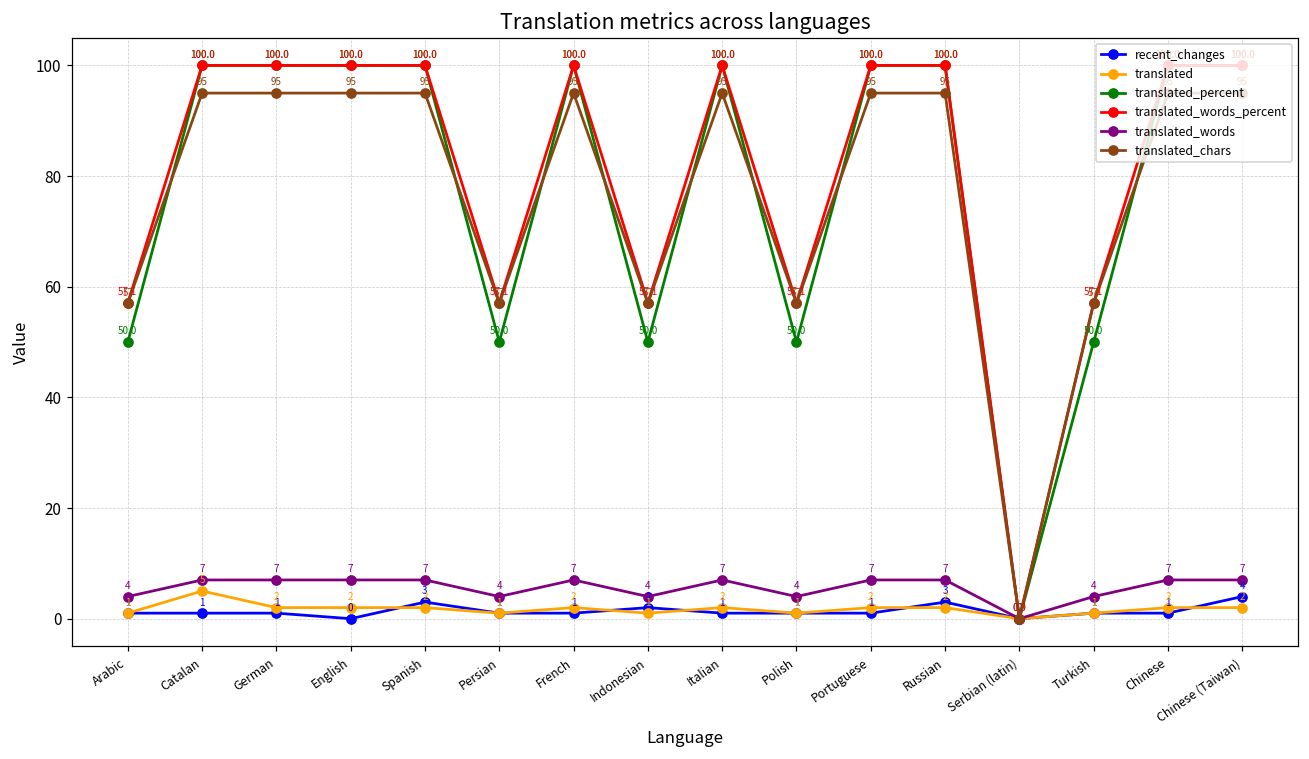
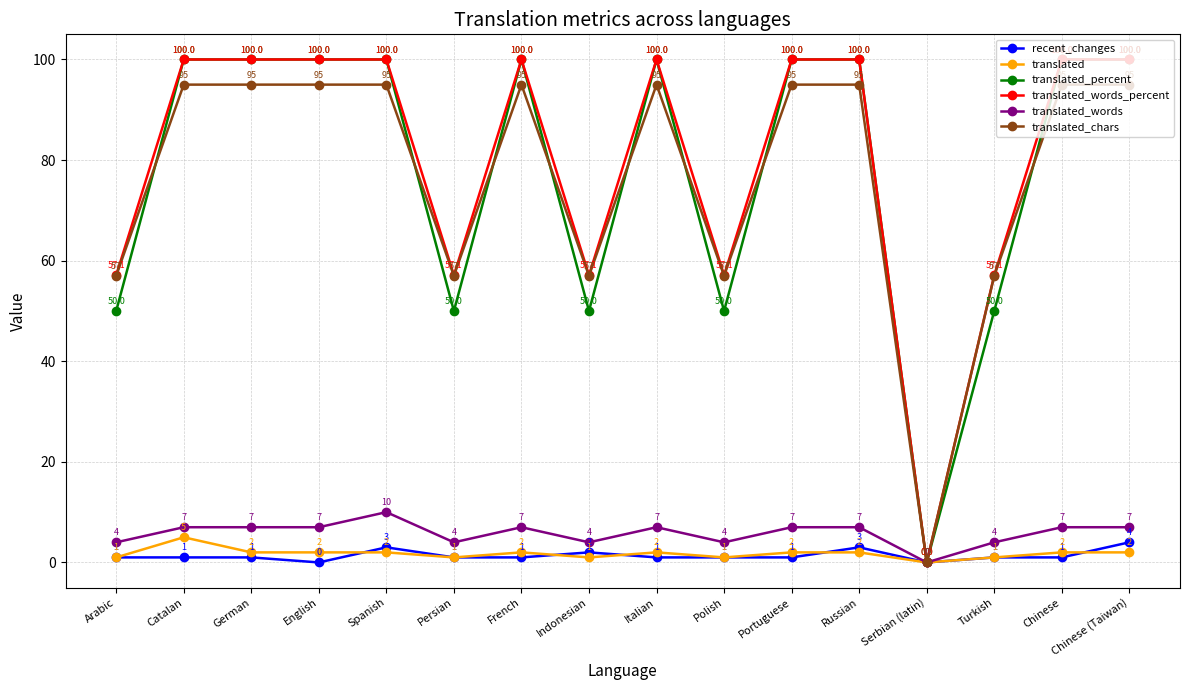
  {
    "recent_changes": {
      "Catalan": 1
    },
    "translated": {
      "English": 2
    },
    "translated_percent": {
      "Arabic": 50.0,
      "Persian": 50.0,
      "Indonesian": 50.0,
      "Polish": 50.0,
      "Turkish": 50.0
    },
    "translated_words": {
      "Arabic": 4,
      "Catalan": 7,
      "German": 7,
      "English": 7,
-     "Spanish": 7,
+     "Spanish": 10,
      "Persian": 4,
      "French": 7,
      "Indonesian": 4,
      "Italian": 7,
      "Polish": 4,
      "Portuguese": 7,
      "Russian": 7,
      "Turkish": 4,
      "Chinese": 7,
      "Chinese (Taiwan)": 7
    },
    "translated_chars": {
      "Catalan": 95,
      "German": 95,
      "English": 95,
      "Spanish": 95,
      "French": 95,
      "Italian": 95,
      "Portuguese": 95,
      "Russian": 95
    }
  }
